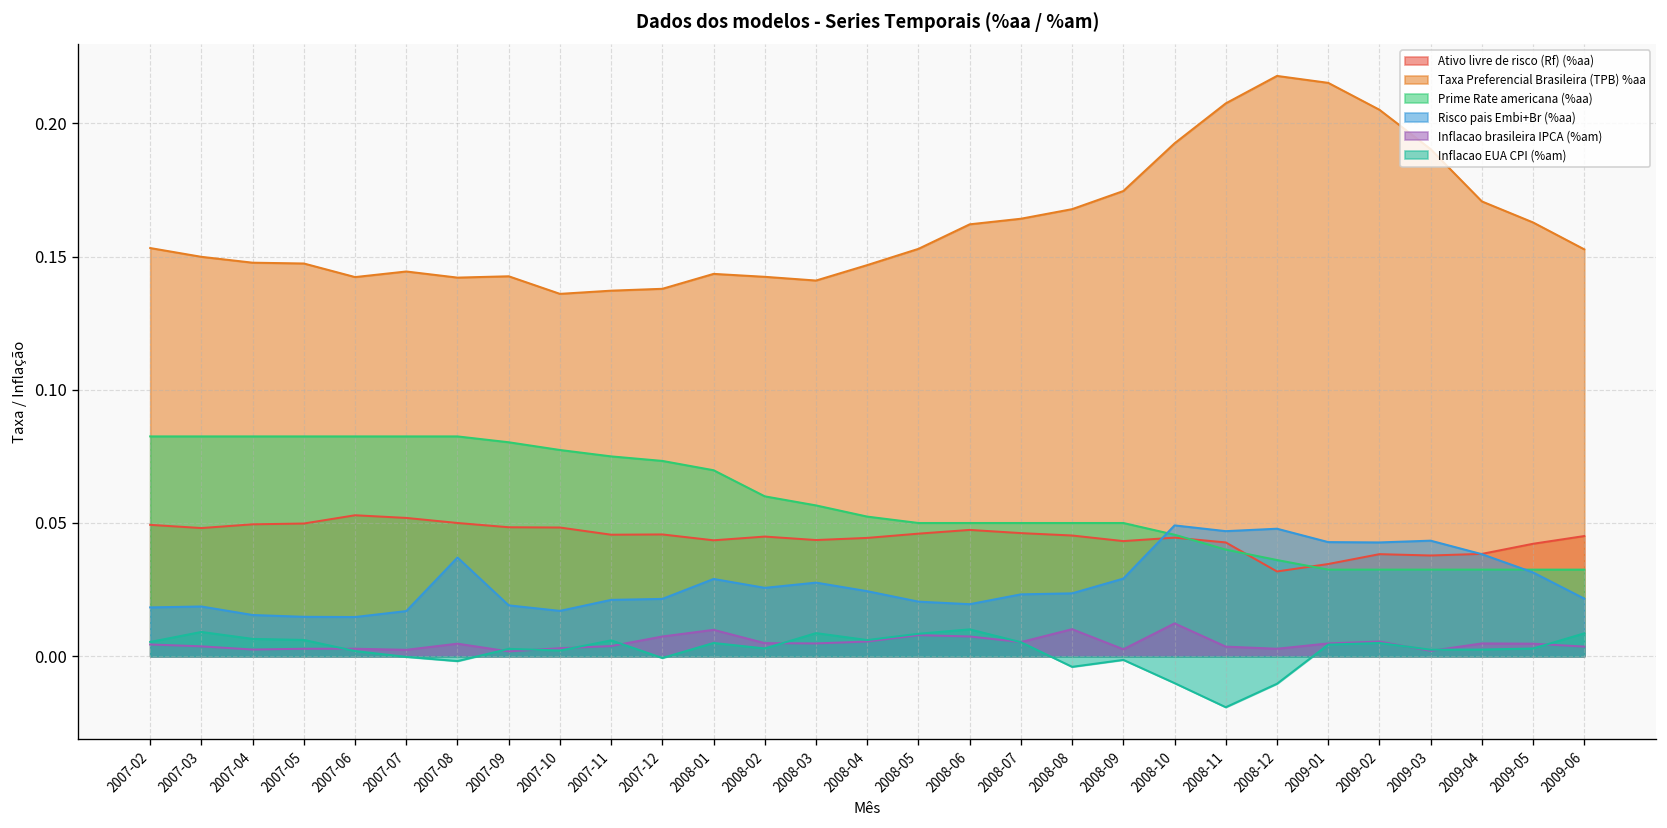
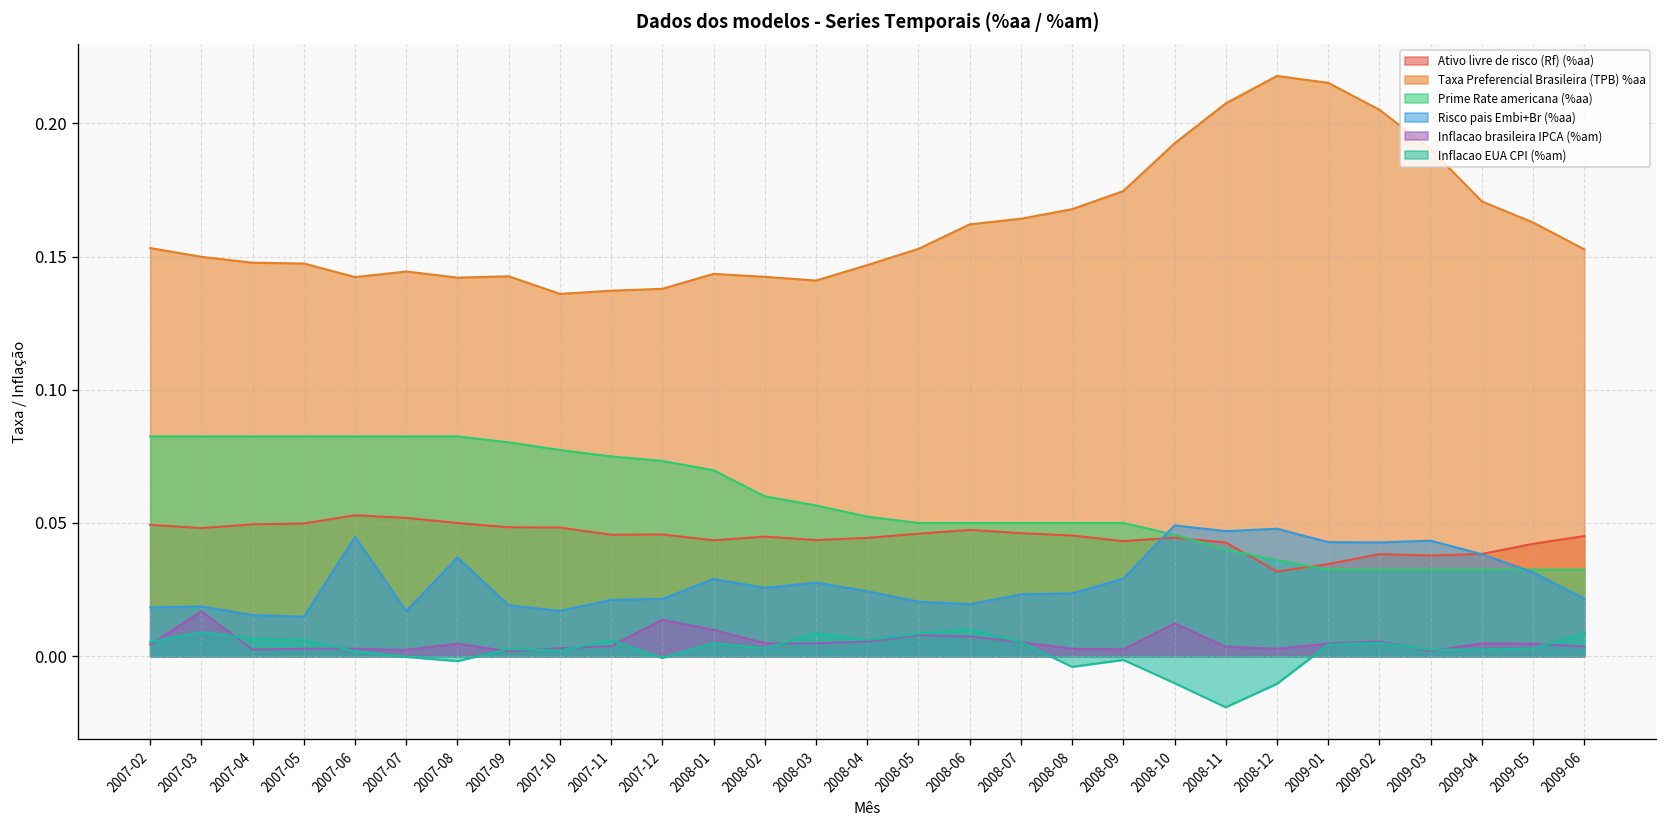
  {
    "Risco pais Embi+Br (%aa)": {
      "2007-02": 0.018,
      "2007-03": 0.019,
      "2007-04": 0.015,
      "2007-05": 0.015,
-     "2007-06": 0.015,
+     "2007-06": 0.045,
      "2007-07": 0.017,
      "2007-08": 0.037,
      "2007-09": 0.019,
      "2007-10": 0.017,
      "2007-11": 0.021,
      "2007-12": 0.022,
      "2008-01": 0.029,
      "2008-02": 0.026,
      "2008-03": 0.028,
      "2008-04": 0.024,
      "2008-05": 0.020,
      "2008-06": 0.020,
      "2008-07": 0.023,
      "2008-08": 0.024,
      "2008-09": 0.029,
      "2008-10": 0.049,
      "2008-11": 0.047,
      "2008-12": 0.048,
      "2009-01": 0.043,
      "2009-02": 0.043,
      "2009-03": 0.043,
      "2009-06": 0.022
    },
    "Inflacao brasileira IPCA (%am)": {
-     "2007-03": 0.004,
+     "2007-03": 0.017,
      "2007-04": 0.003,
      "2007-05": 0.003,
      "2007-07": 0.002,
      "2007-08": 0.005,
      "2007-11": 0.004,
-     "2007-12": 0.007,
+     "2007-12": 0.014,
      "2008-01": 0.010,
      "2008-02": 0.005,
      "2008-03": 0.005,
      "2008-06": 0.007,
-     "2008-08": 0.010,
+     "2008-08": 0.003,
      "2008-09": 0.003,
      "2008-10": 0.012,
      "2008-11": 0.004,
      "2008-12": 0.003,
      "2009-04": 0.005,
      "2009-05": 0.005,
      "2009-06": 0.004
    }
  }
